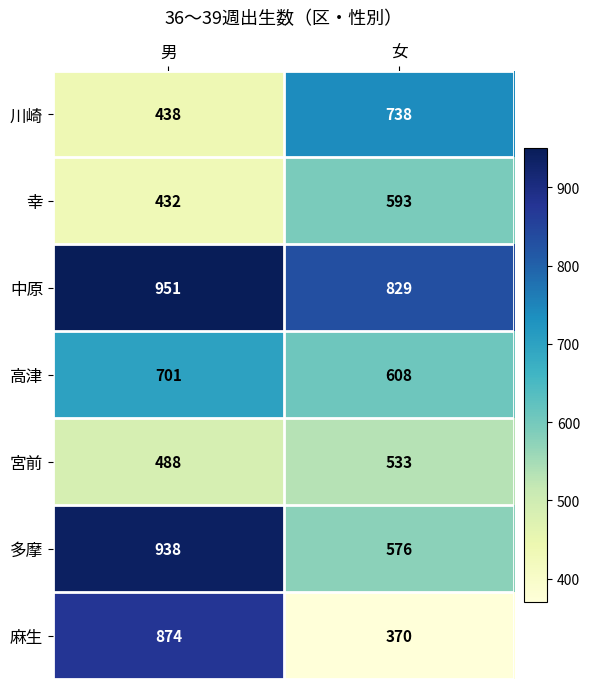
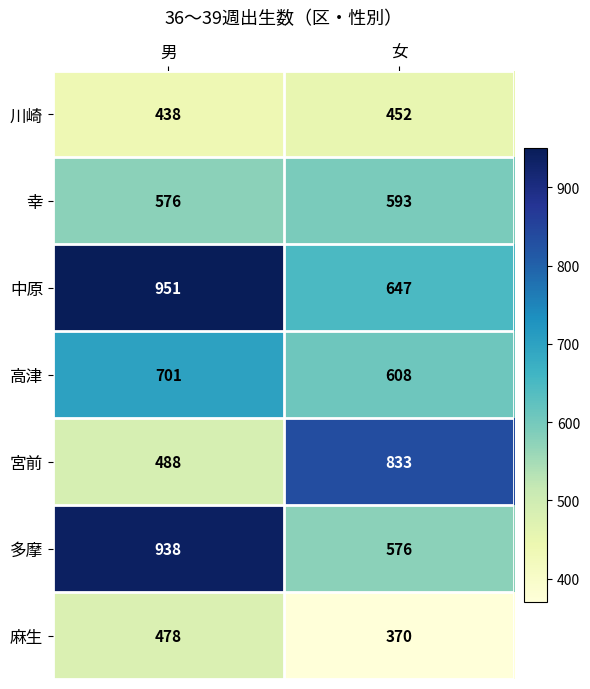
  {
    "川崎": {
      "男": 438,
-     "女": 738
+     "女": 452
    },
    "幸": {
-     "男": 432,
+     "男": 576,
      "女": 593
    },
    "中原": {
      "男": 951,
-     "女": 829
+     "女": 647
    },
    "高津": {
      "男": 701,
      "女": 608
    },
    "宮前": {
      "男": 488,
-     "女": 533
+     "女": 833
    },
    "多摩": {
      "男": 938,
      "女": 576
    },
    "麻生": {
-     "男": 874,
+     "男": 478,
      "女": 370
    }
  }
